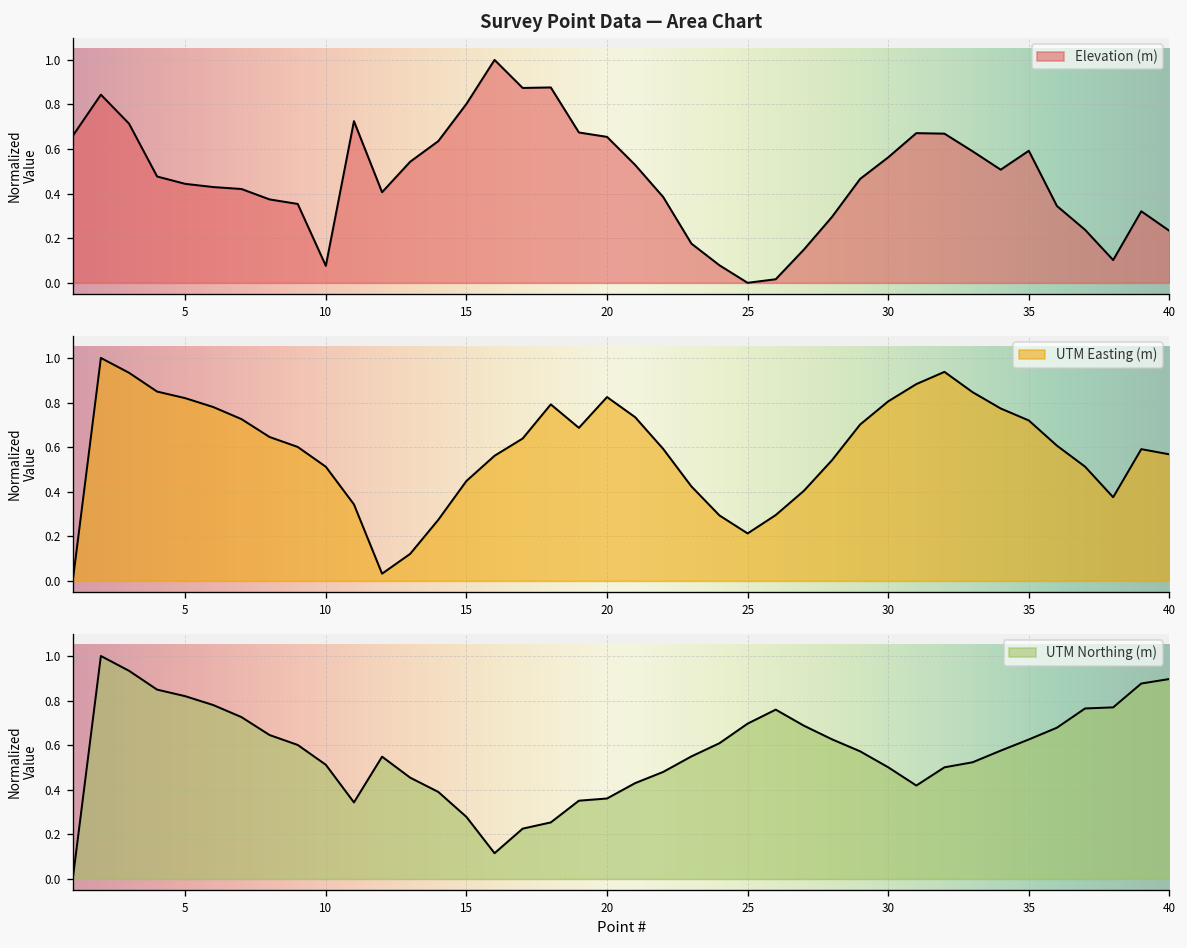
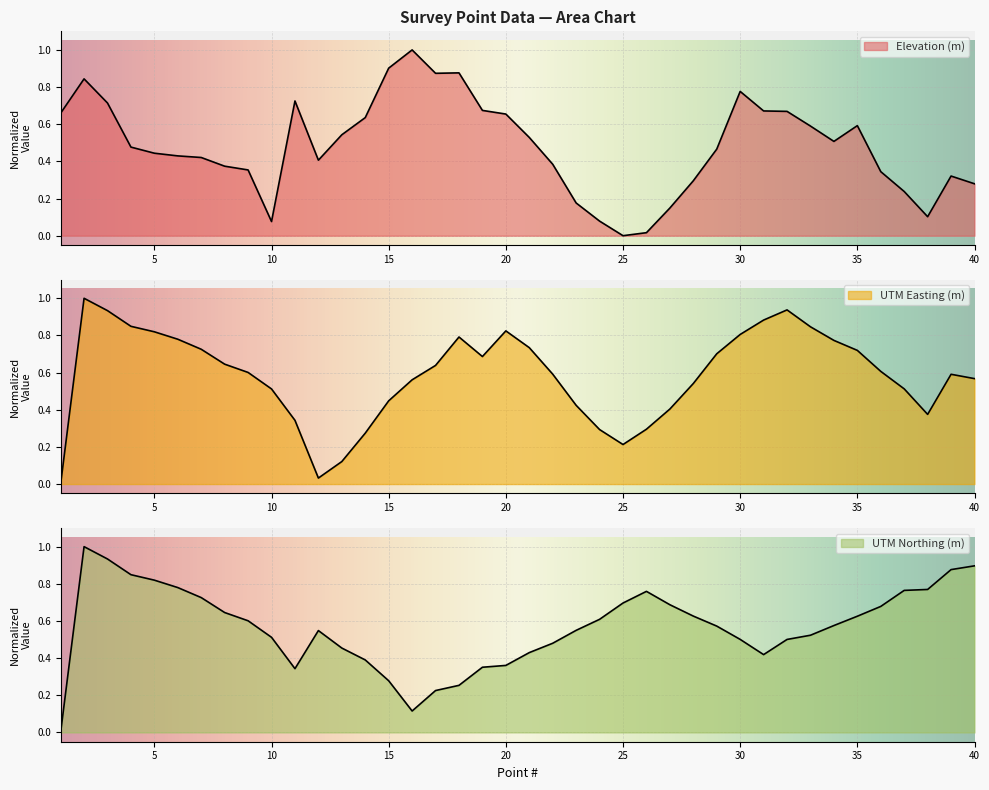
  {
    "Survey Point Data — Area Chart": {
      "5": 0.44,
      "10": 0.08,
-     "15": 0.80,
+     "15": 0.90,
      "20": 0.65,
      "25": 0.00,
-     "30": 0.56,
+     "30": 0.78,
      "35": 0.59,
-     "40": 0.23
+     "40": 0.28
    }
  }
